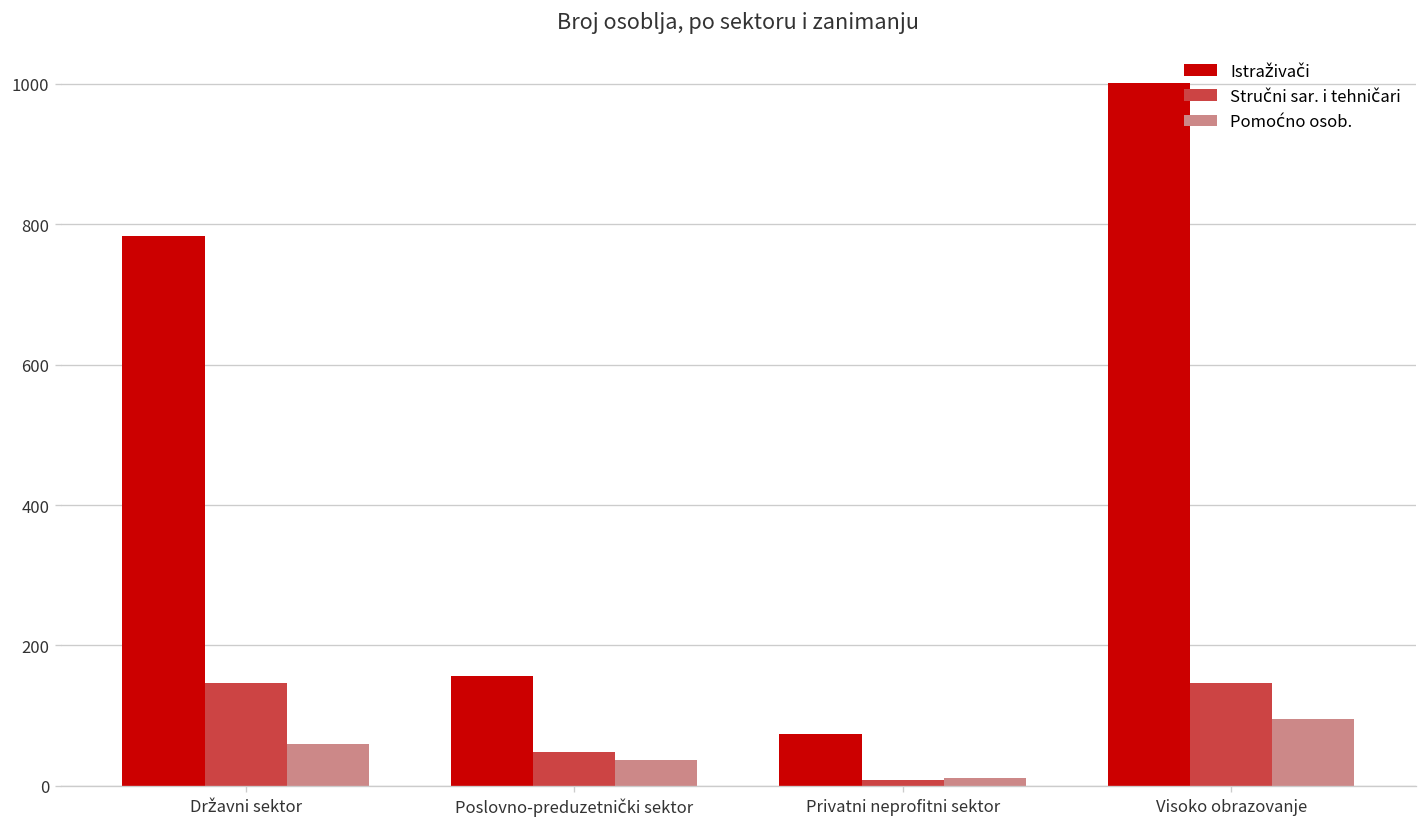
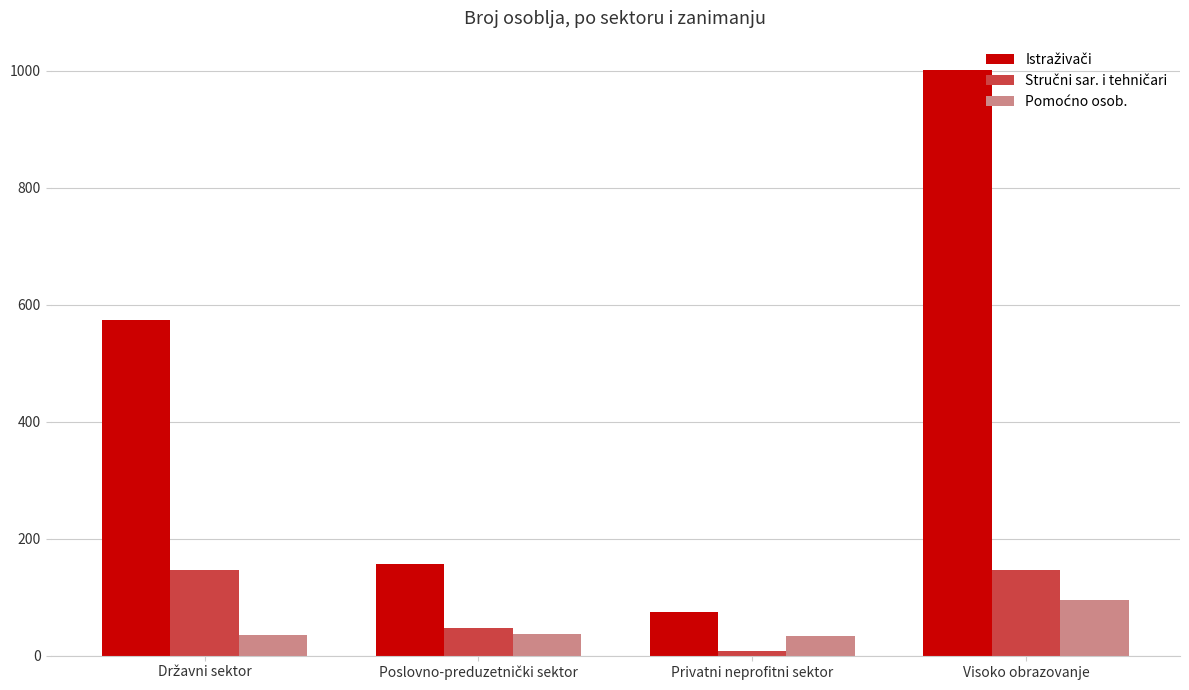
  {
    "Istraživači": {
-     "Državni sektor": 780,
+     "Državni sektor": 570,
      "Poslovno-preduzetnički sektor": 160,
      "Privatni neprofitni sektor": 70,
      "Visoko obrazovanje": 1000
    },
    "Stručni sar. i tehničari": {
      "Državni sektor": 150,
      "Poslovno-preduzetnički sektor": 50,
      "Privatni neprofitni sektor": 10,
      "Visoko obrazovanje": 150
    },
    "Pomoćno osob.": {
-     "Državni sektor": 60,
+     "Državni sektor": 40,
      "Poslovno-preduzetnički sektor": 40,
-     "Privatni neprofitni sektor": 10,
+     "Privatni neprofitni sektor": 30,
      "Visoko obrazovanje": 100
    }
  }
